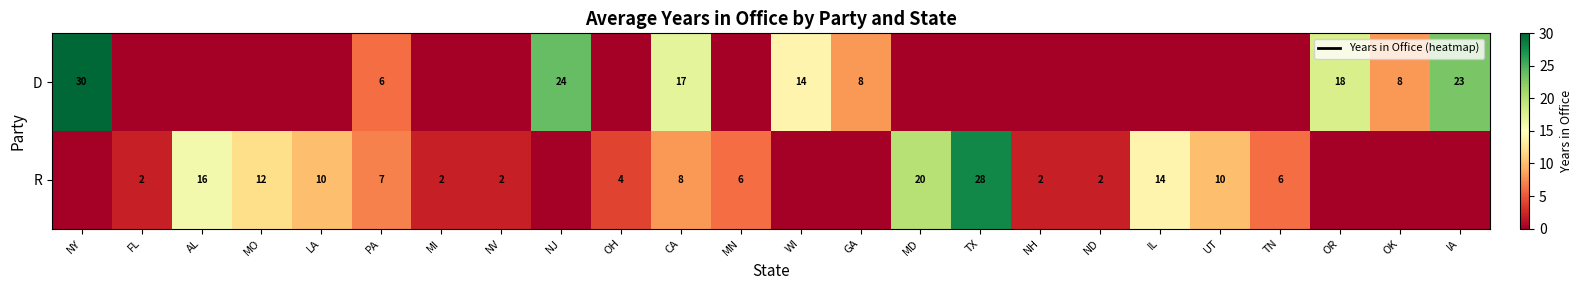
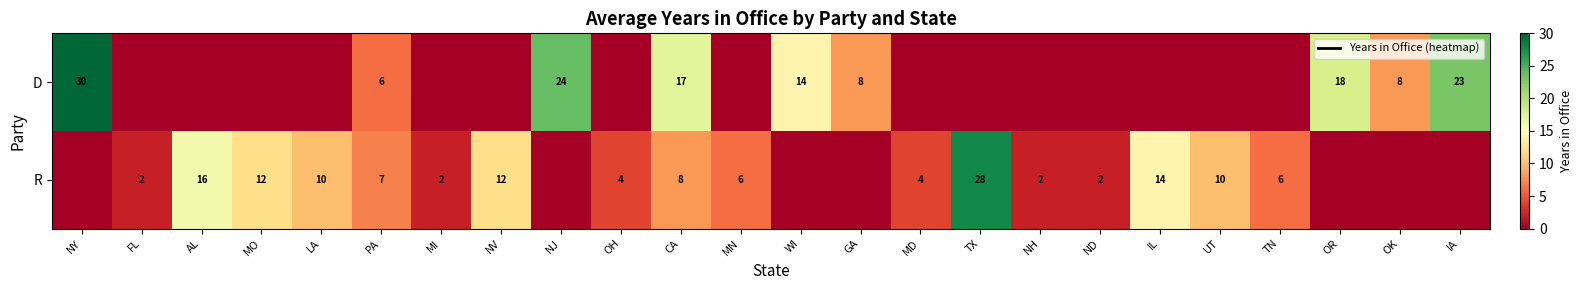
  {
    "D": {
      "NY": 30,
      "PA": 6,
      "NJ": 24,
      "CA": 17,
      "WI": 14,
      "GA": 8,
      "OR": 18,
      "OK": 8,
      "IA": 23
    },
    "R": {
      "FL": 2,
      "AL": 16,
      "MO": 12,
      "LA": 10,
      "PA": 7,
      "MI": 2,
-     "NV": 2,
+     "NV": 12,
      "OH": 4,
      "CA": 8,
      "MN": 6,
-     "MD": 20,
+     "MD": 4,
      "TX": 28,
      "NH": 2,
      "ND": 2,
      "IL": 14,
      "UT": 10,
      "TN": 6
    }
  }
